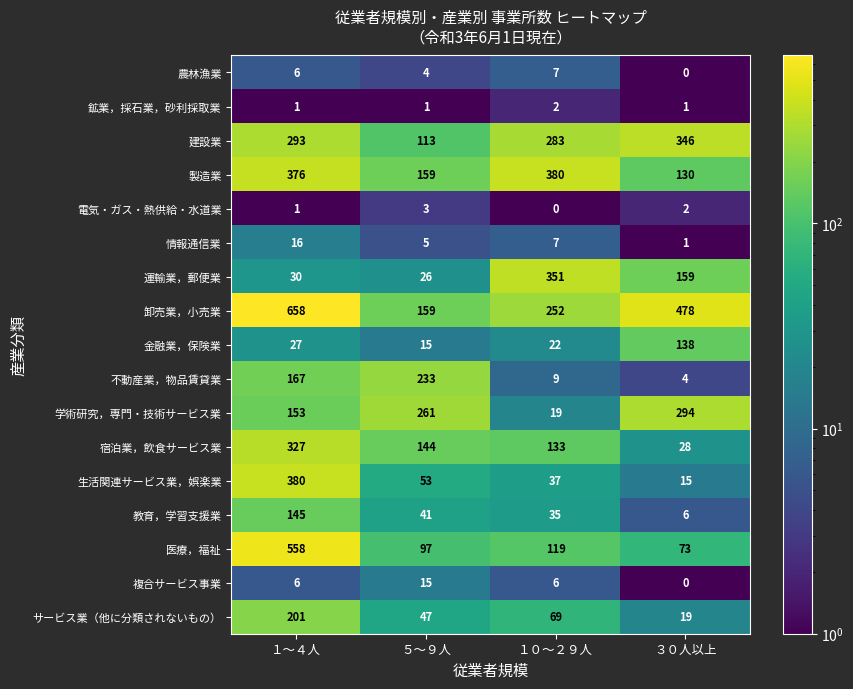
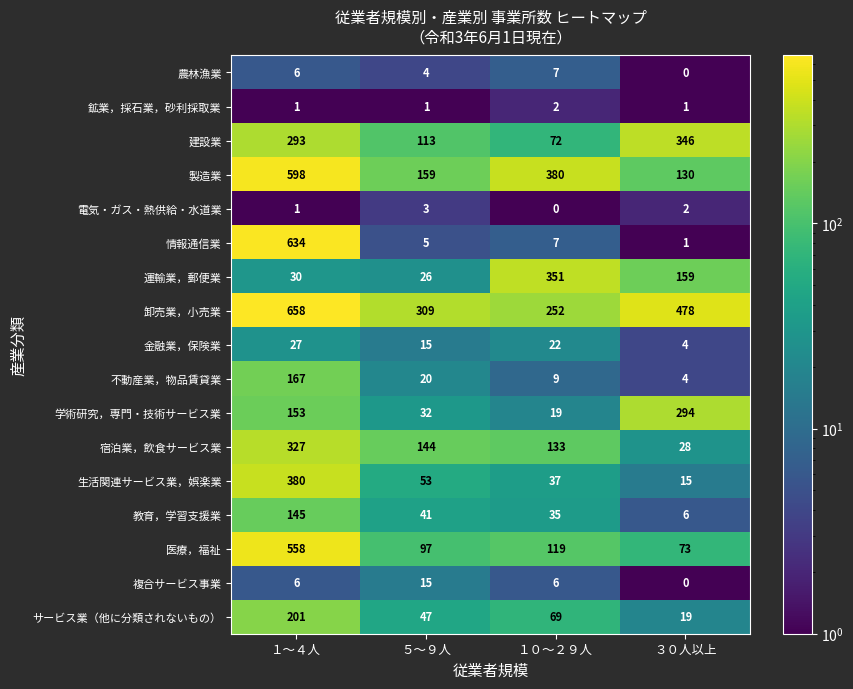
  {
    "農林漁業": {
      "１～４人": 6,
      "５～９人": 4,
      "１０～２９人": 7,
      "３０人以上": 0
    },
    "鉱業，採石業，砂利採取業": {
      "１～４人": 1,
      "５～９人": 1,
      "１０～２９人": 2,
      "３０人以上": 1
    },
    "建設業": {
      "１～４人": 293,
      "５～９人": 113,
-     "１０～２９人": 283,
+     "１０～２９人": 72,
      "３０人以上": 346
    },
    "製造業": {
-     "１～４人": 376,
+     "１～４人": 598,
      "５～９人": 159,
      "１０～２９人": 380,
      "３０人以上": 130
    },
    "電気・ガス・熱供給・水道業": {
      "１～４人": 1,
      "５～９人": 3,
      "１０～２９人": 0,
      "３０人以上": 2
    },
    "情報通信業": {
-     "１～４人": 16,
+     "１～４人": 634,
      "５～９人": 5,
      "１０～２９人": 7,
      "３０人以上": 1
    },
    "運輸業，郵便業": {
      "１～４人": 30,
      "５～９人": 26,
      "１０～２９人": 351,
      "３０人以上": 159
    },
    "卸売業，小売業": {
      "１～４人": 658,
-     "５～９人": 159,
+     "５～９人": 309,
      "１０～２９人": 252,
      "３０人以上": 478
    },
    "金融業，保険業": {
      "１～４人": 27,
      "５～９人": 15,
      "１０～２９人": 22,
-     "３０人以上": 138
+     "３０人以上": 4
    },
    "不動産業，物品賃貸業": {
      "１～４人": 167,
-     "５～９人": 233,
+     "５～９人": 20,
      "１０～２９人": 9,
      "３０人以上": 4
    },
    "学術研究，専門・技術サービス業": {
      "１～４人": 153,
-     "５～９人": 261,
+     "５～９人": 32,
      "１０～２９人": 19,
      "３０人以上": 294
    },
    "宿泊業，飲食サービス業": {
      "１～４人": 327,
      "５～９人": 144,
      "１０～２９人": 133,
      "３０人以上": 28
    },
    "生活関連サービス業，娯楽業": {
      "１～４人": 380,
      "５～９人": 53,
      "１０～２９人": 37,
      "３０人以上": 15
    },
    "教育，学習支援業": {
      "１～４人": 145,
      "５～９人": 41,
      "１０～２９人": 35,
      "３０人以上": 6
    },
    "医療，福祉": {
      "１～４人": 558,
      "５～９人": 97,
      "１０～２９人": 119,
      "３０人以上": 73
    },
    "複合サービス事業": {
      "１～４人": 6,
      "５～９人": 15,
      "１０～２９人": 6,
      "３０人以上": 0
    },
    "サービス業（他に分類されないもの）": {
      "１～４人": 201,
      "５～９人": 47,
      "１０～２９人": 69,
      "３０人以上": 19
    }
  }
